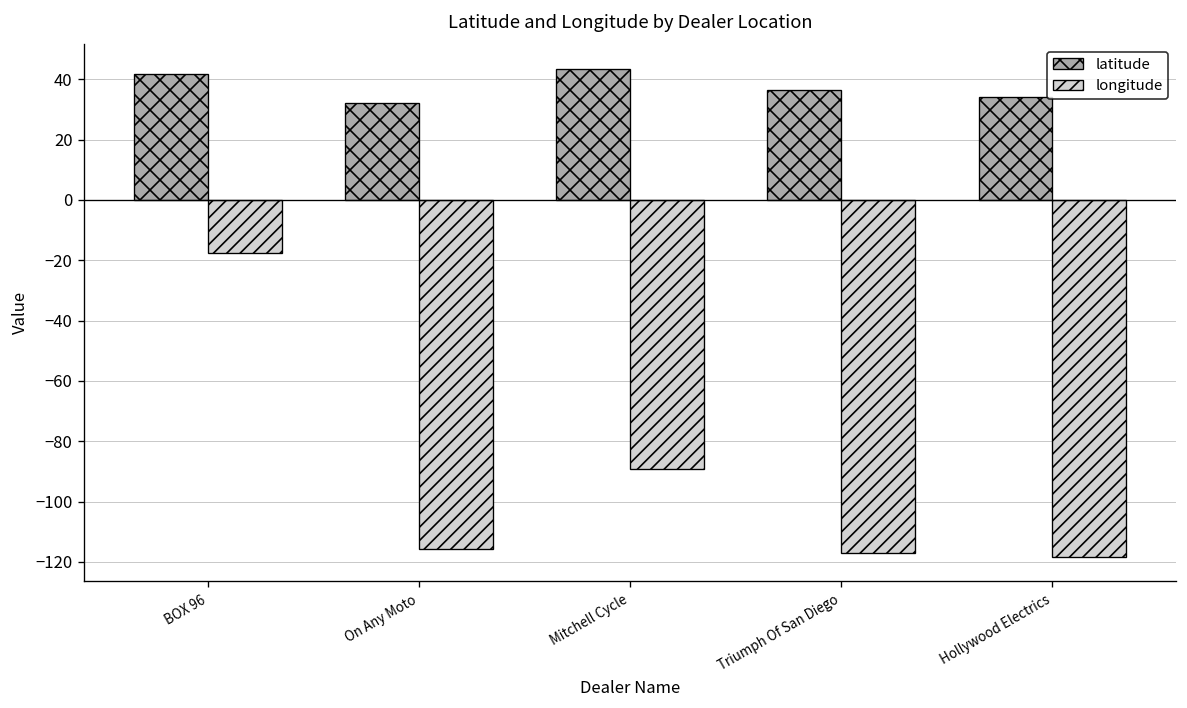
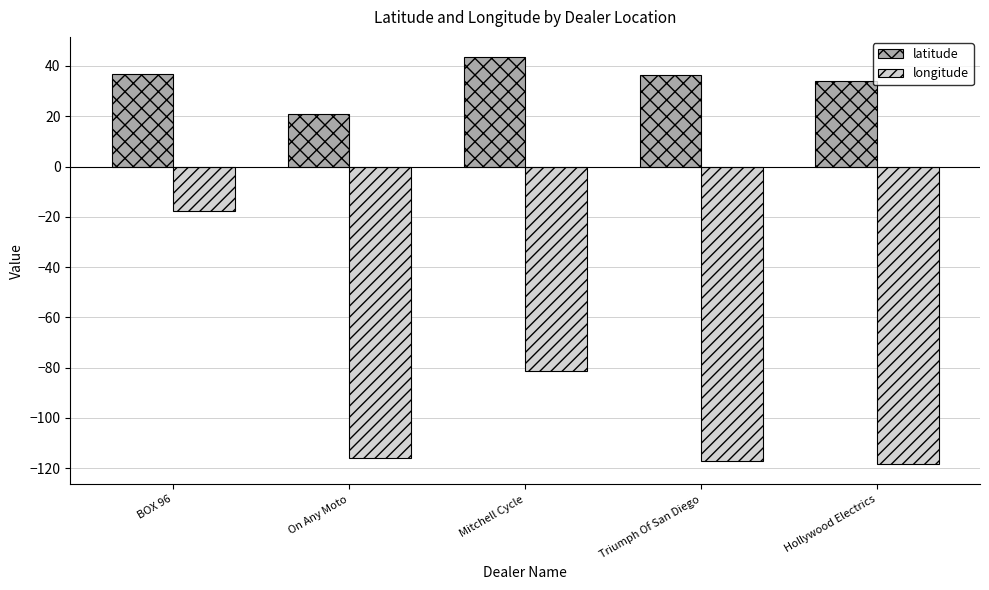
  {
    "latitude": {
-     "BOX 96": 42,
-     "On Any Moto": 32,
+     "BOX 96": 37,
+     "On Any Moto": 21,
      "Mitchell Cycle": 43,
      "Triumph Of San Diego": 36,
      "Hollywood Electrics": 34
    },
    "longitude": {
      "BOX 96": -18,
      "On Any Moto": -116,
-     "Mitchell Cycle": -89,
+     "Mitchell Cycle": -81,
      "Triumph Of San Diego": -117,
      "Hollywood Electrics": -118
    }
  }
